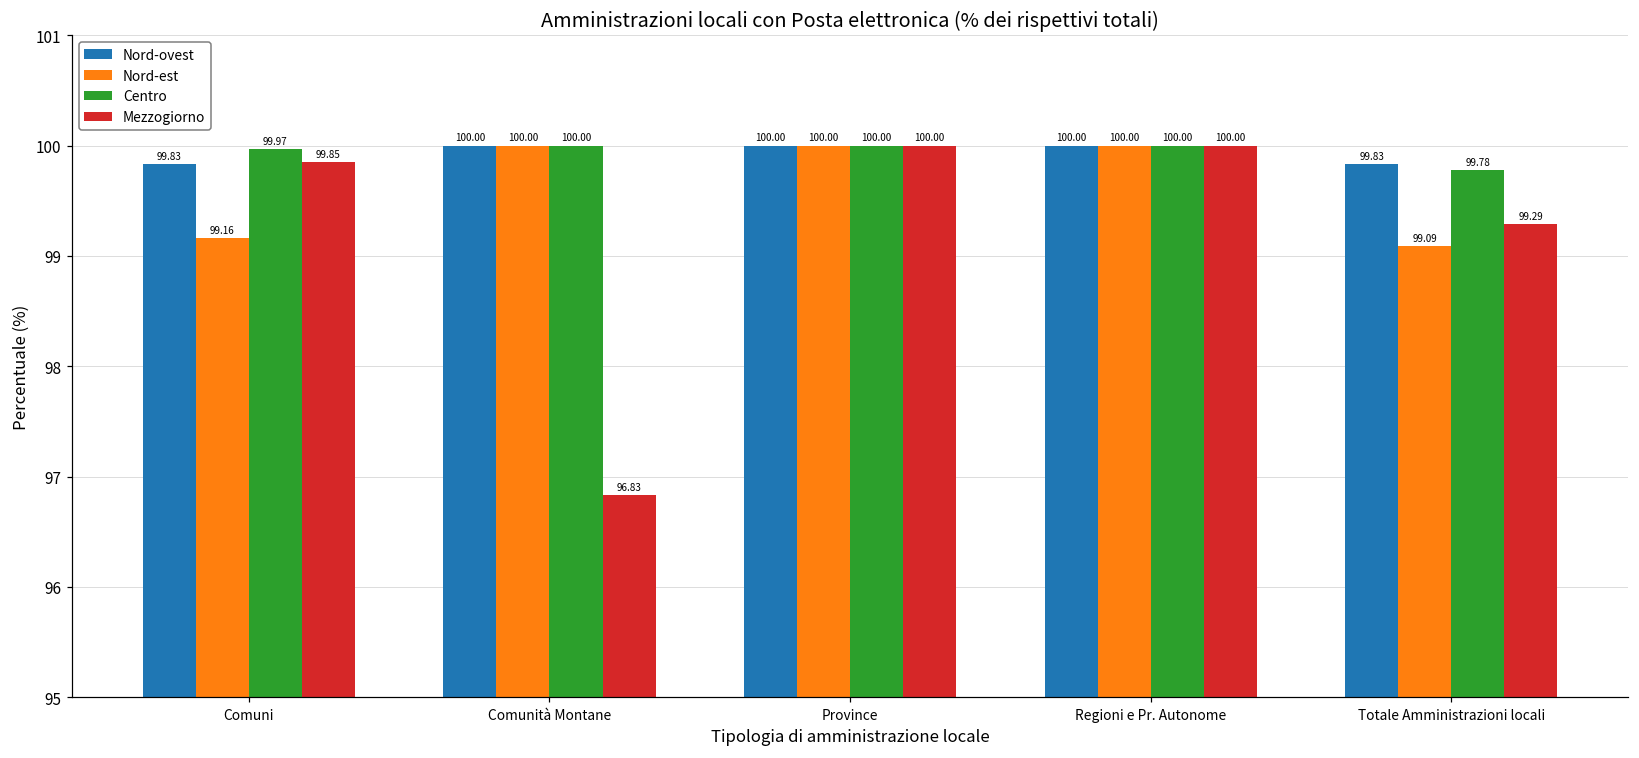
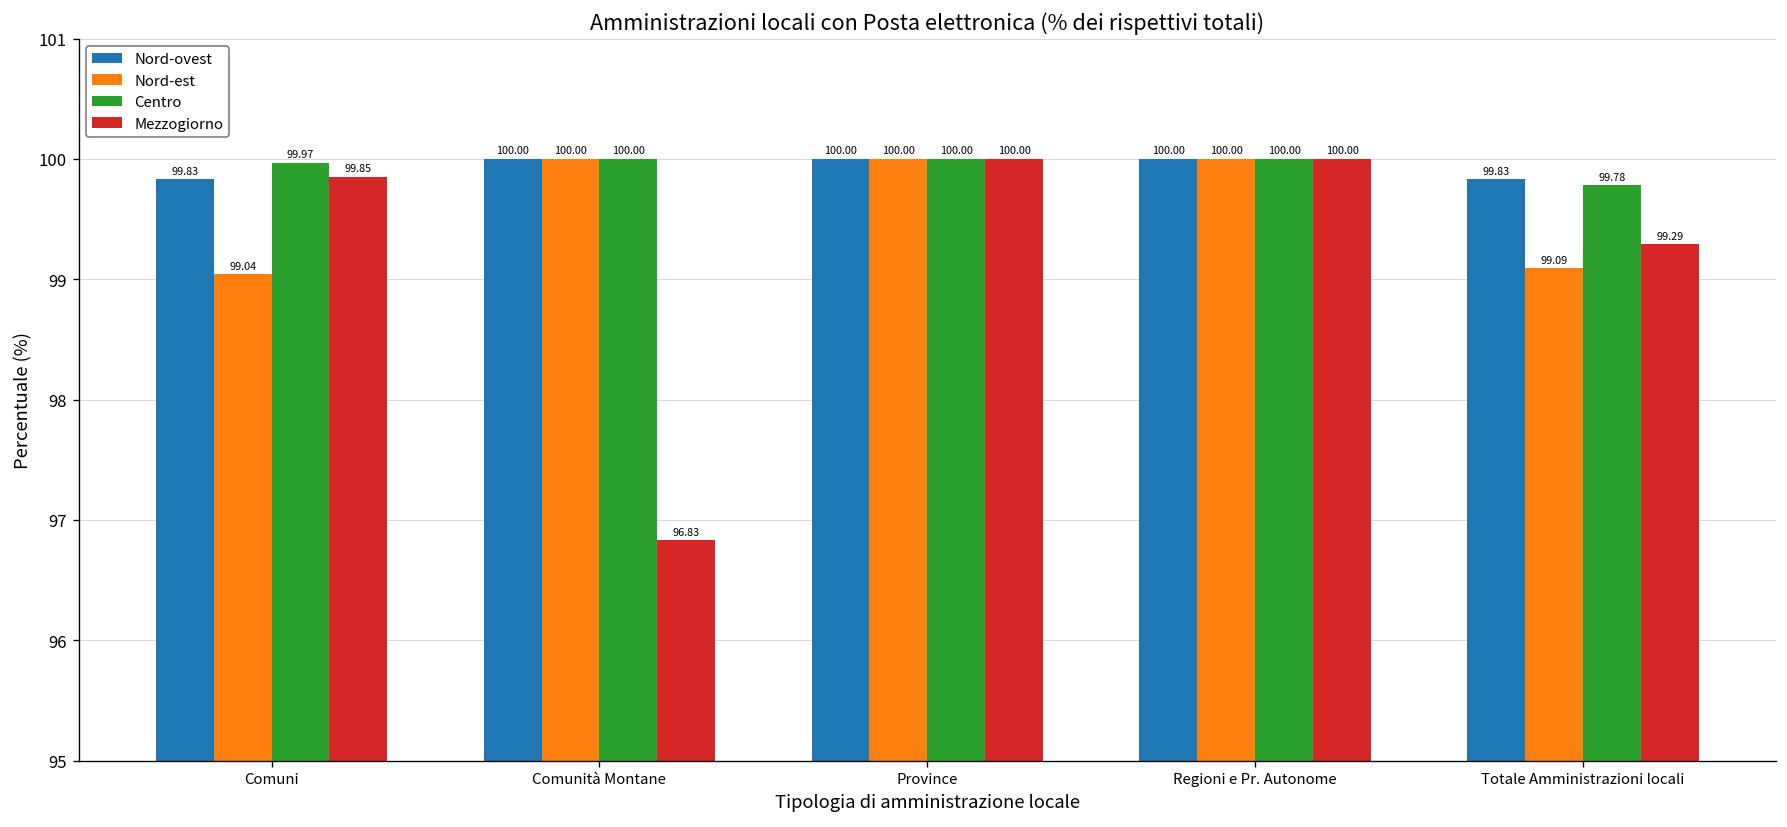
  {
    "Nord-ovest": {
      "Comuni": 99.83,
      "Comunità Montane": 100.00,
      "Province": 100.00,
      "Regioni e Pr. Autonome": 100.00,
      "Totale Amministrazioni locali": 99.83
    },
    "Nord-est": {
-     "Comuni": 99.16,
+     "Comuni": 99.04,
      "Comunità Montane": 100.00,
      "Province": 100.00,
      "Regioni e Pr. Autonome": 100.00,
      "Totale Amministrazioni locali": 99.09
    },
    "Centro": {
      "Comuni": 99.97,
      "Comunità Montane": 100.00,
      "Province": 100.00,
      "Regioni e Pr. Autonome": 100.00,
      "Totale Amministrazioni locali": 99.78
    },
    "Mezzogiorno": {
      "Comuni": 99.85,
      "Comunità Montane": 96.83,
      "Province": 100.00,
      "Regioni e Pr. Autonome": 100.00,
      "Totale Amministrazioni locali": 99.29
    }
  }
